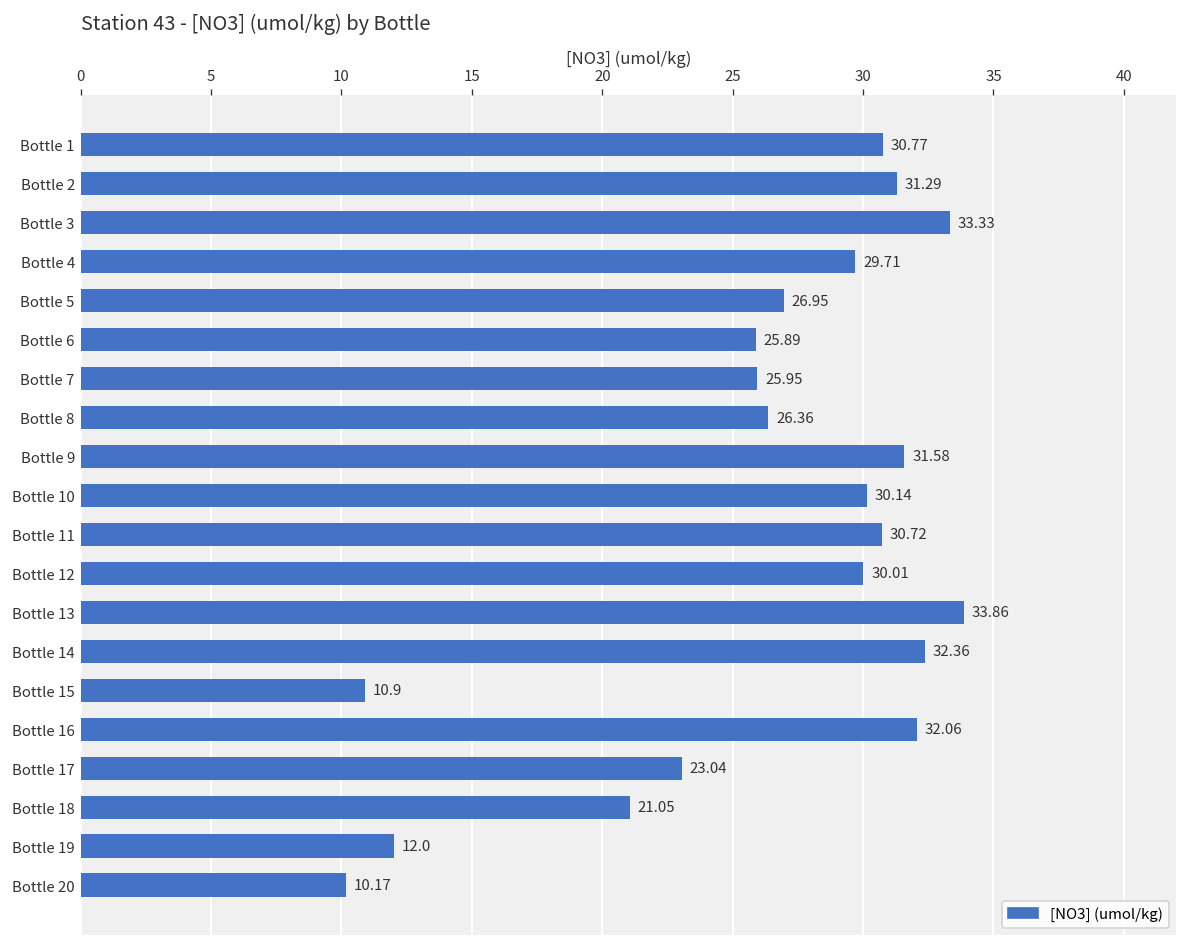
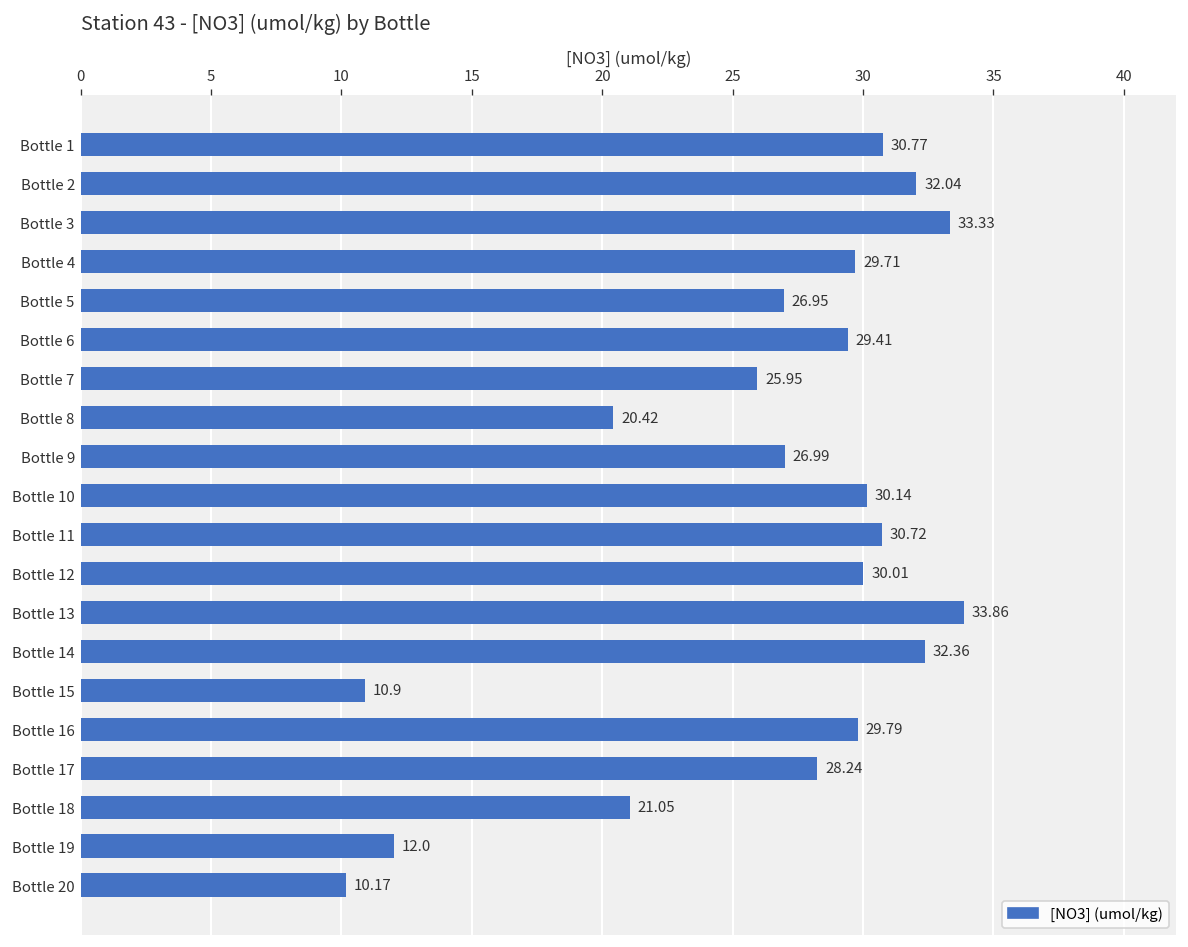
  {
    "Bottle 1": 30.77,
-   "Bottle 2": 31.29,
+   "Bottle 2": 32.04,
    "Bottle 3": 33.33,
    "Bottle 4": 29.71,
    "Bottle 5": 26.95,
-   "Bottle 6": 25.89,
+   "Bottle 6": 29.41,
    "Bottle 7": 25.95,
-   "Bottle 8": 26.36,
-   "Bottle 9": 31.58,
+   "Bottle 8": 20.42,
+   "Bottle 9": 26.99,
    "Bottle 10": 30.14,
    "Bottle 11": 30.72,
    "Bottle 12": 30.01,
    "Bottle 13": 33.86,
    "Bottle 14": 32.36,
    "Bottle 15": 10.9,
-   "Bottle 16": 32.06,
-   "Bottle 17": 23.04,
+   "Bottle 16": 29.79,
+   "Bottle 17": 28.24,
    "Bottle 18": 21.05,
    "Bottle 19": 12.0,
    "Bottle 20": 10.17
  }
